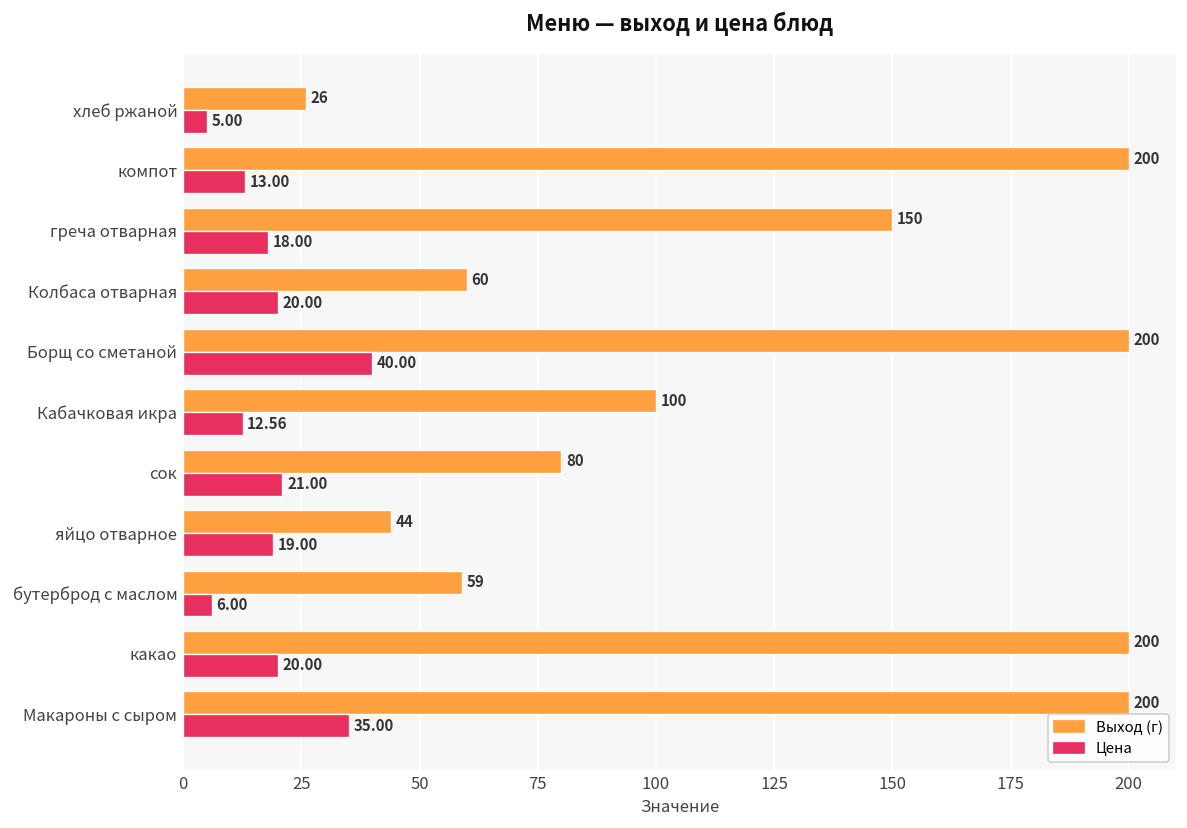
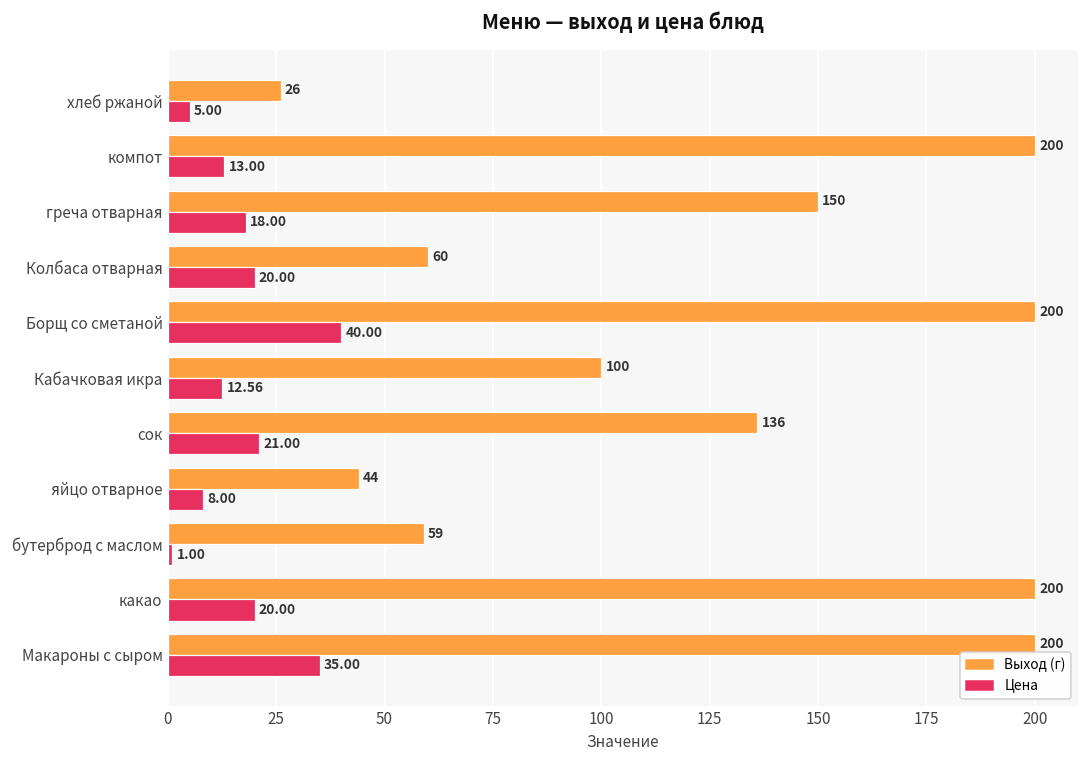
  {
    "Выход (г)": {
      "хлеб ржаной": 26,
      "компот": 200,
      "греча отварная": 150,
      "Колбаса отварная": 60,
      "Борщ со сметаной": 200,
      "Кабачковая икра": 100,
-     "сок": 80,
+     "сок": 136,
      "яйцо отварное": 44,
      "бутерброд с маслом": 59,
      "какао": 200,
      "Макароны с сыром": 200
    },
    "Цена": {
      "хлеб ржаной": 5.00,
      "компот": 13.00,
      "греча отварная": 18.00,
      "Колбаса отварная": 20.00,
      "Борщ со сметаной": 40.00,
      "Кабачковая икра": 12.56,
      "сок": 21.00,
-     "яйцо отварное": 19.00,
-     "бутерброд с маслом": 6.00,
+     "яйцо отварное": 8.00,
+     "бутерброд с маслом": 1.00,
      "какао": 20.00,
      "Макароны с сыром": 35.00
    }
  }
